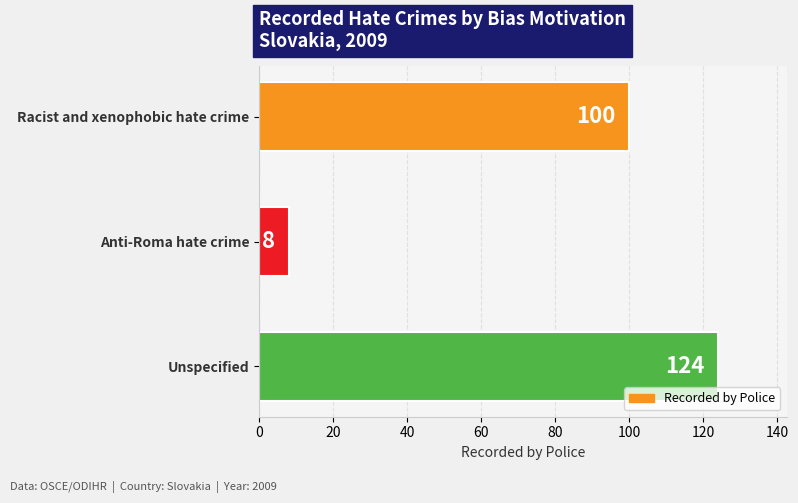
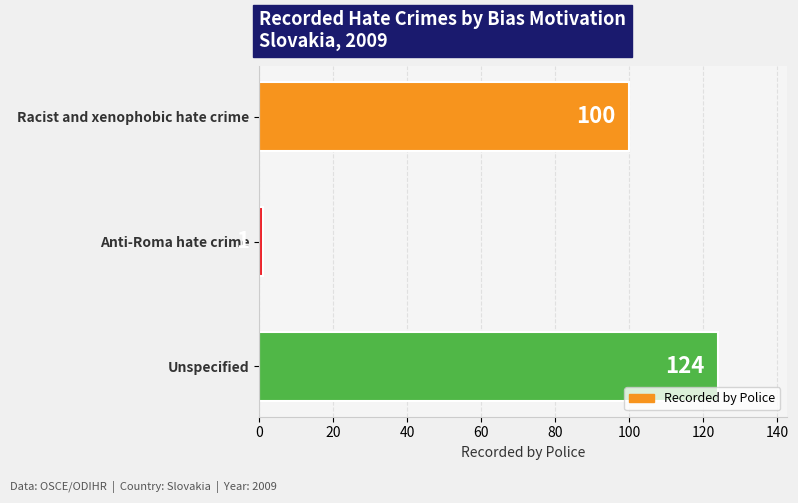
  {
-   "Anti-Roma hate crime": 8
+   "Anti-Roma hate crime": 1
  }
